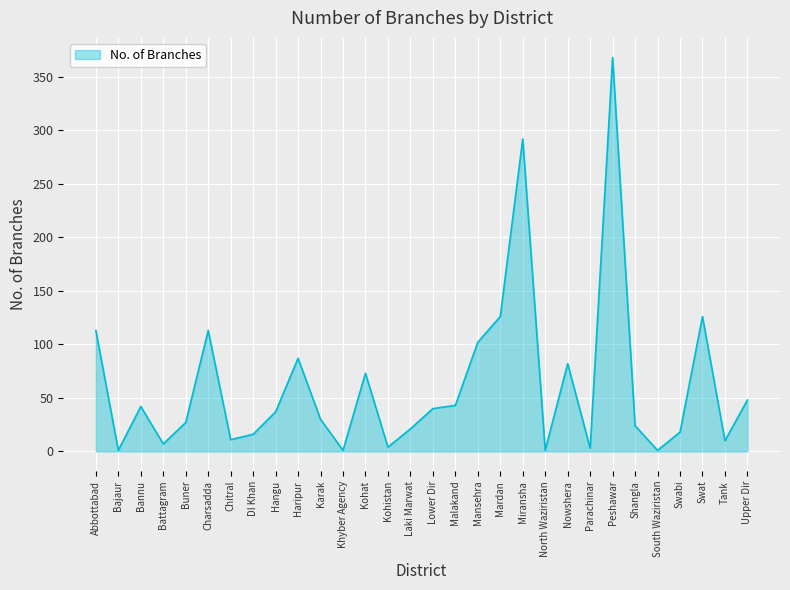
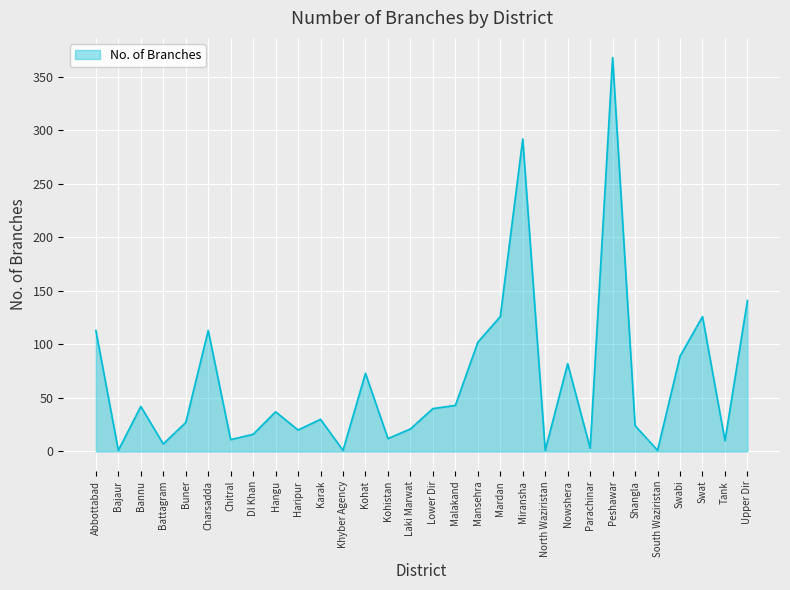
  {
    "Abbottabad": 113,
    "Bajaur": 1,
    "Bannu": 42,
    "Battagram": 7,
    "Buner": 27,
    "Charsadda": 113,
    "Chitral": 11,
    "DI Khan": 16,
    "Hangu": 37,
-   "Haripur": 87,
+   "Haripur": 20,
    "Karak": 30,
    "Khyber Agency": 1,
    "Kohat": 73,
-   "Kohistan": 4,
+   "Kohistan": 12,
    "Laki Marwat": 21,
    "Lower Dir": 40,
    "Malakand": 43,
    "Mansehra": 102,
    "Mardan": 126,
    "Miransha": 292,
    "North Waziristan": 1,
    "Nowshera": 82,
    "Parachinar": 3,
    "Peshawar": 368,
    "Shangla": 24,
    "South Waziristan": 1,
-   "Swabi": 18,
+   "Swabi": 89,
    "Swat": 126,
    "Tank": 10,
-   "Upper Dir": 48
+   "Upper Dir": 141
  }
